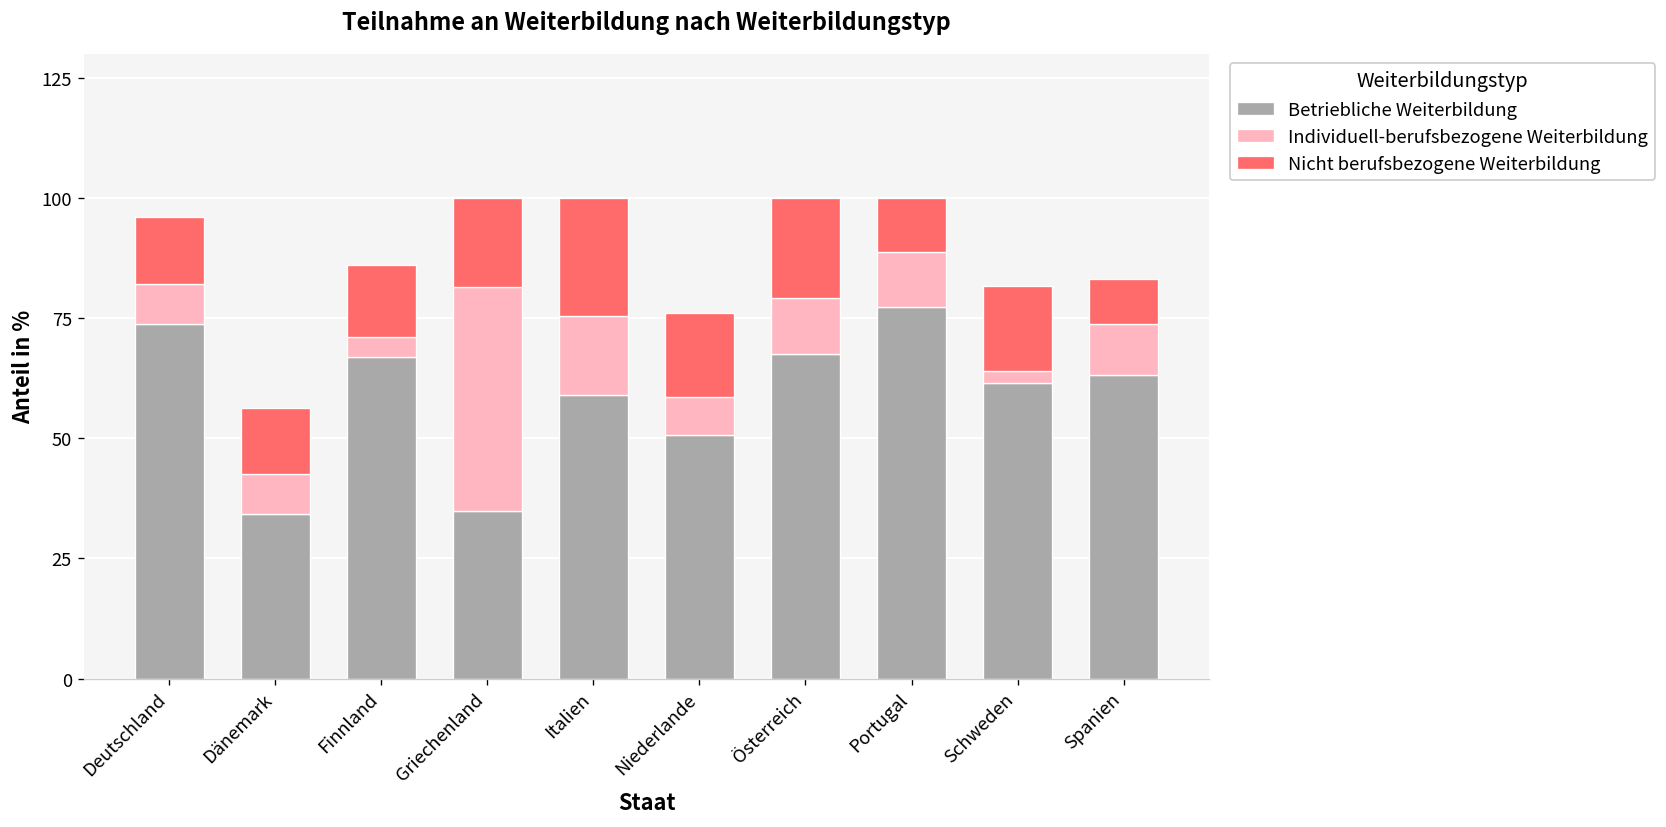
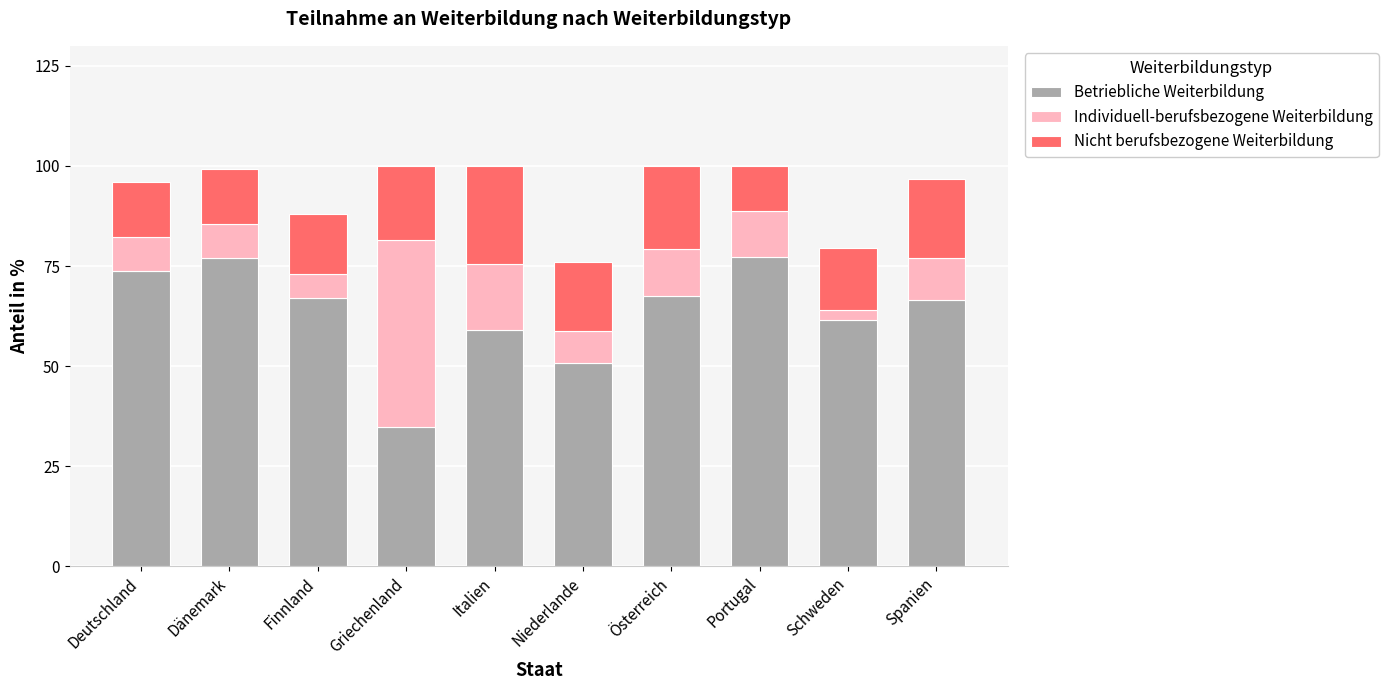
  {
    "Betriebliche Weiterbildung": {
      "Deutschland": 74,
-     "Dänemark": 34,
+     "Dänemark": 77,
      "Finnland": 67,
      "Griechenland": 35,
      "Italien": 59,
      "Niederlande": 51,
      "Österreich": 68,
      "Portugal": 77,
      "Schweden": 62,
-     "Spanien": 63
+     "Spanien": 66
    },
    "Individuell-berufsbezogene Weiterbildung": {
      "Deutschland": 8,
      "Dänemark": 8,
-     "Finnland": 4,
+     "Finnland": 6,
      "Griechenland": 47,
      "Italien": 16,
      "Niederlande": 8,
      "Österreich": 12,
      "Portugal": 12,
      "Schweden": 3,
      "Spanien": 11
    },
    "Nicht berufsbezogene Weiterbildung": {
      "Deutschland": 14,
      "Dänemark": 14,
      "Finnland": 15,
      "Griechenland": 19,
      "Italien": 25,
      "Niederlande": 17,
      "Österreich": 21,
      "Portugal": 11,
-     "Schweden": 18,
-     "Spanien": 10
+     "Schweden": 16,
+     "Spanien": 20
    }
  }
